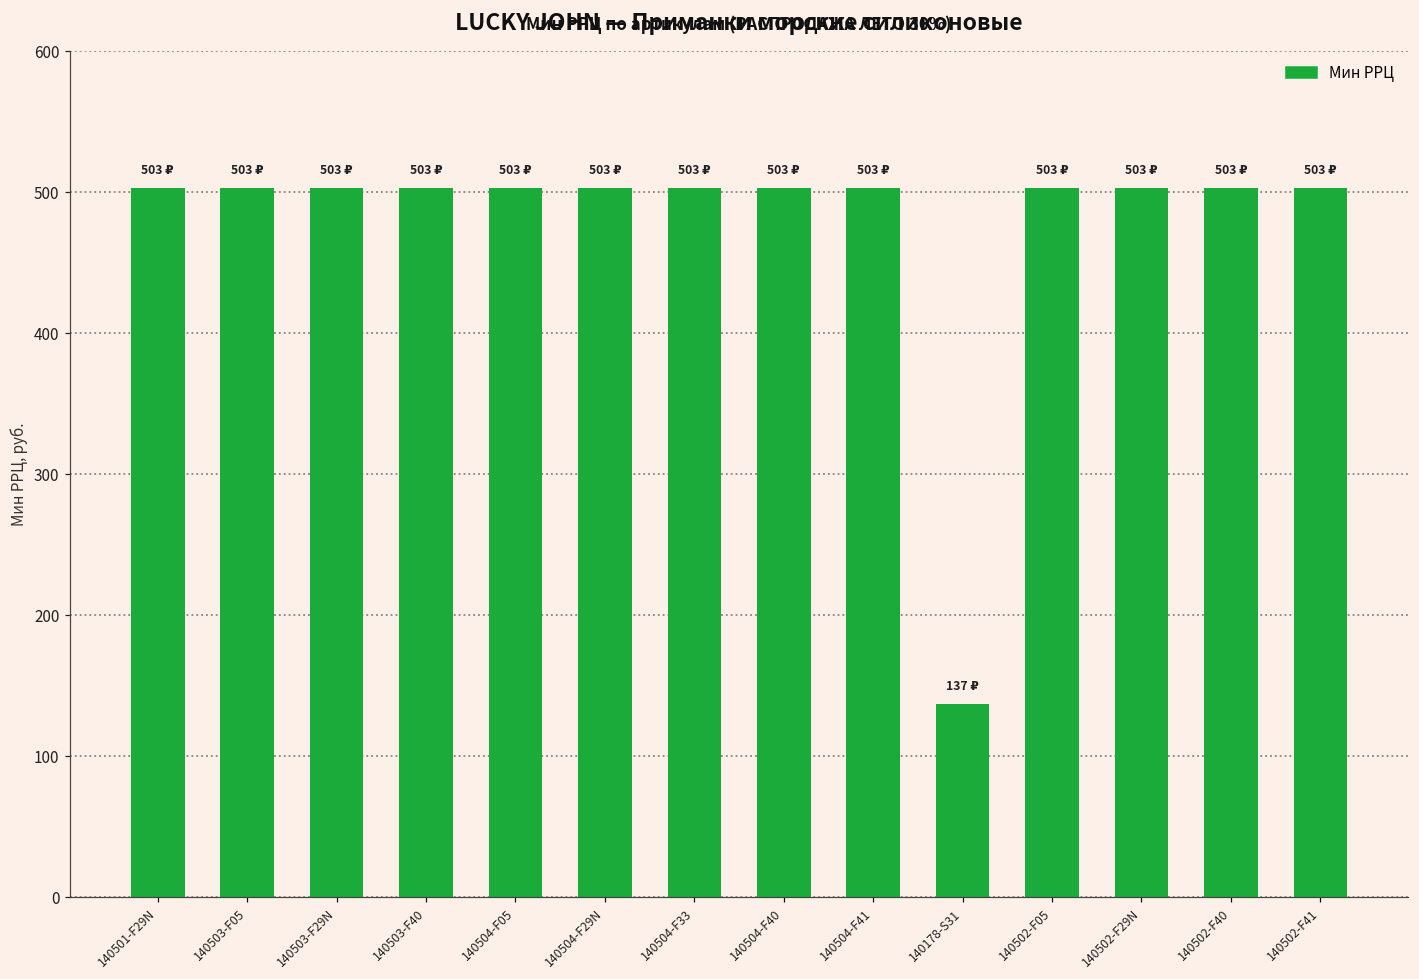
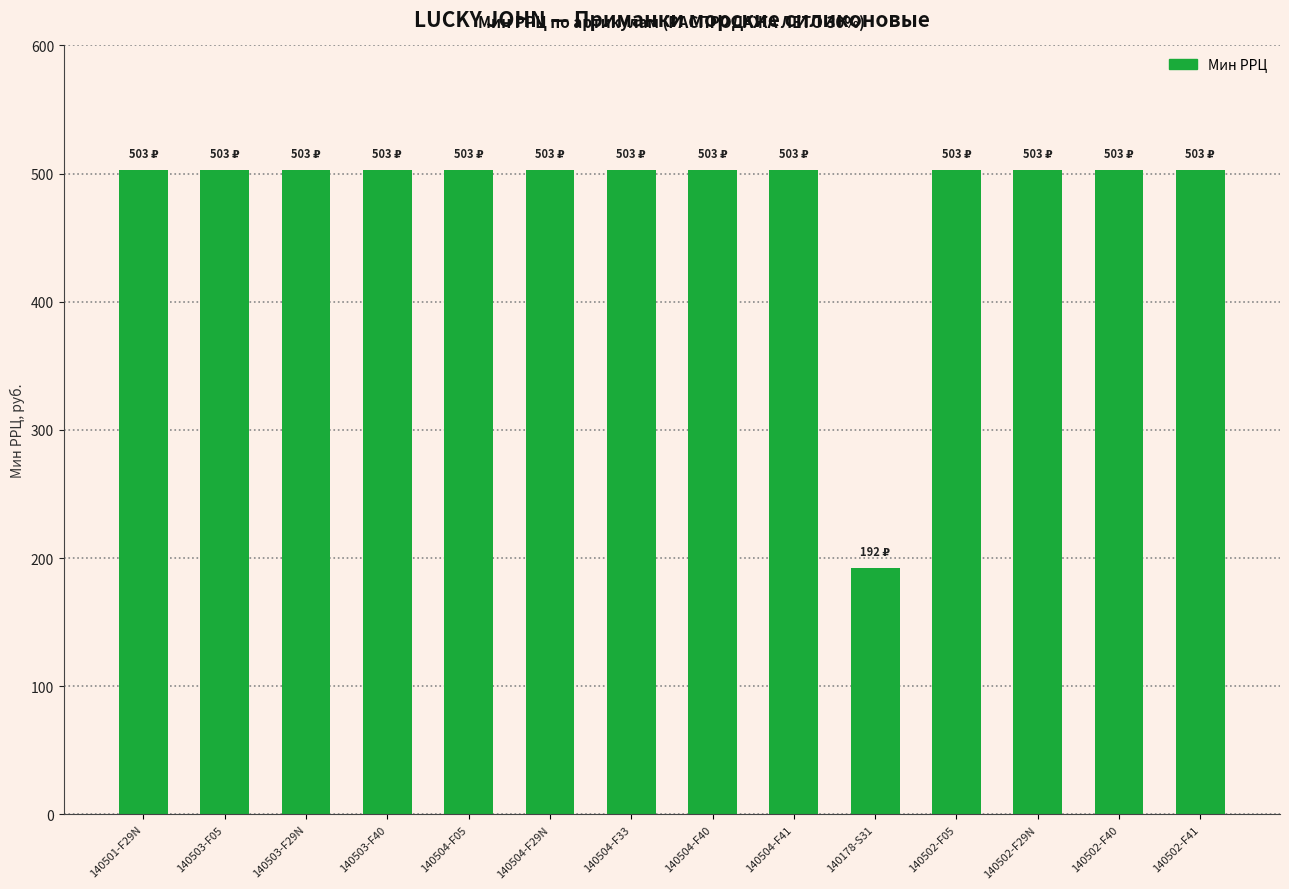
  {
    "140501-F29N": 503,
    "140503-F05": 503,
    "140503-F29N": 503,
    "140503-F40": 503,
    "140504-F05": 503,
    "140504-F29N": 503,
    "140504-F33": 503,
    "140504-F40": 503,
    "140504-F41": 503,
-   "140178-S31": 137,
+   "140178-S31": 192,
    "140502-F05": 503,
    "140502-F29N": 503,
    "140502-F40": 503,
    "140502-F41": 503
  }
